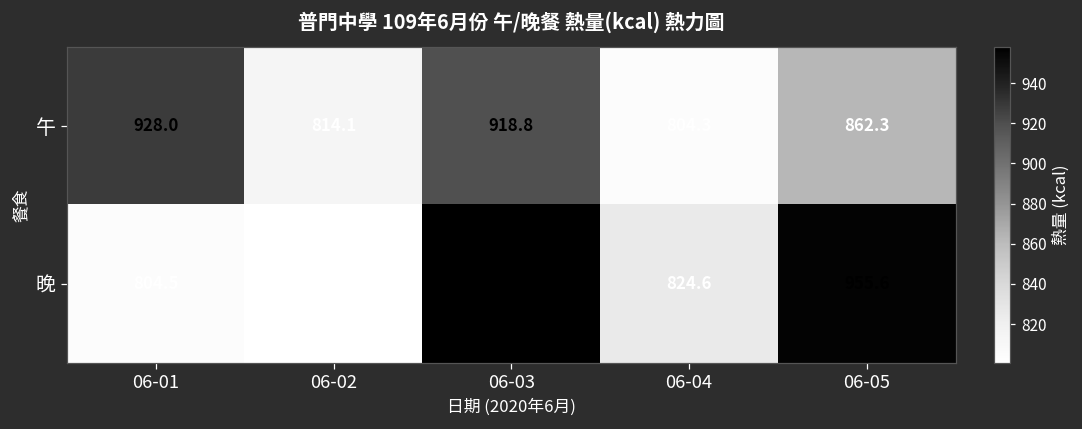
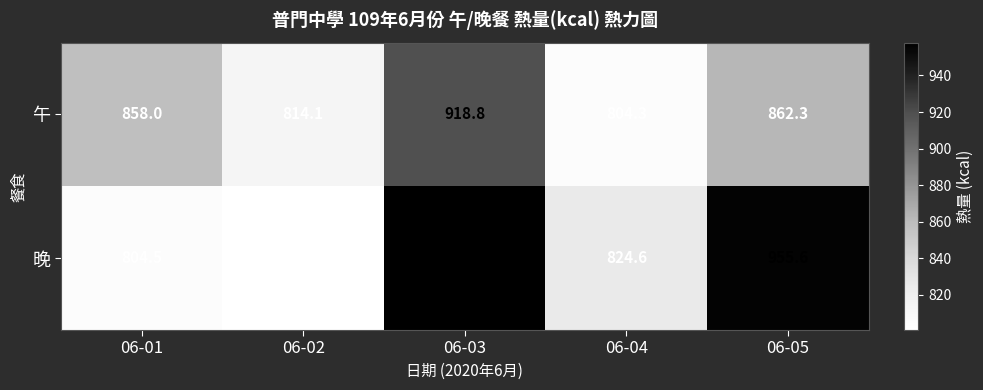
  {
    "午": {
-     "06-01": 928.0,
+     "06-01": 858.0,
      "06-03": 918.8,
      "06-05": 862.3
    }
  }
